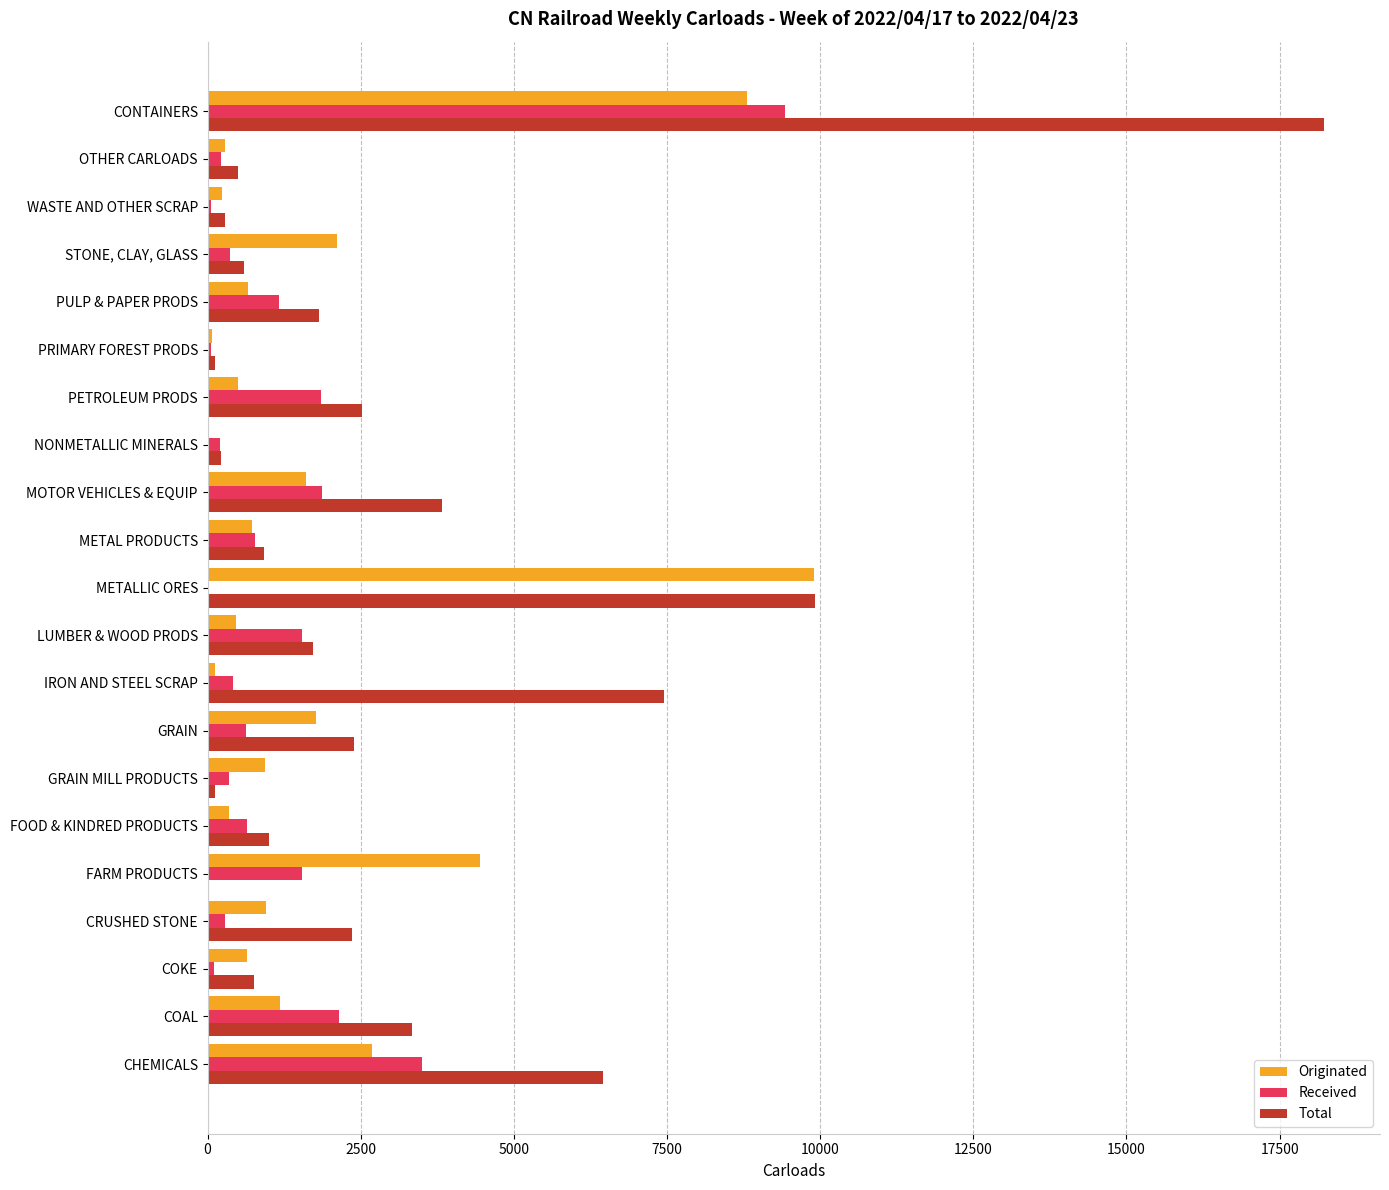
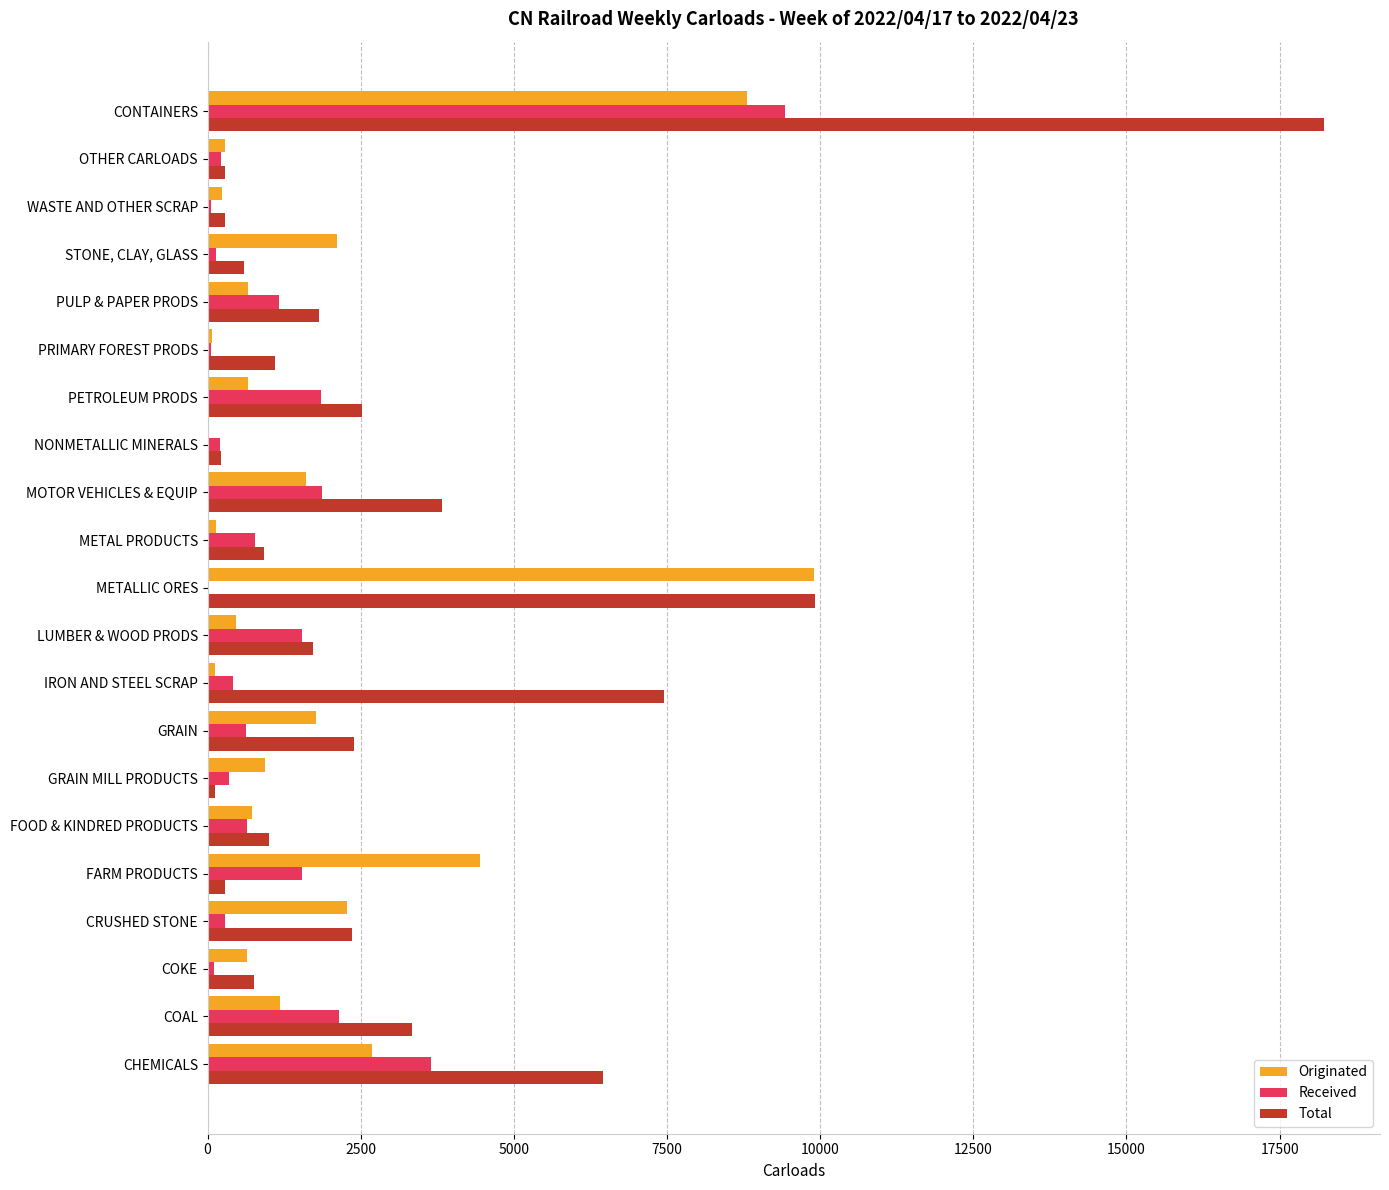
  {
    "Originated": {
      "CONTAINERS": 8800,
      "OTHER CARLOADS": 300,
      "WASTE AND OTHER SCRAP": 200,
      "STONE, CLAY, GLASS": 2100,
      "PULP & PAPER PRODS": 700,
      "PRIMARY FOREST PRODS": 100,
-     "PETROLEUM PRODS": 500,
+     "PETROLEUM PRODS": 700,
      "MOTOR VEHICLES & EQUIP": 1600,
-     "METAL PRODUCTS": 700,
+     "METAL PRODUCTS": 100,
      "METALLIC ORES": 9900,
      "LUMBER & WOOD PRODS": 500,
      "IRON AND STEEL SCRAP": 100,
      "GRAIN": 1800,
      "GRAIN MILL PRODUCTS": 900,
-     "FOOD & KINDRED PRODUCTS": 400,
+     "FOOD & KINDRED PRODUCTS": 700,
      "FARM PRODUCTS": 4400,
-     "CRUSHED STONE": 900,
+     "CRUSHED STONE": 2300,
      "COKE": 700,
      "COAL": 1200,
      "CHEMICALS": 2700
    },
    "Received": {
      "CONTAINERS": 9400,
      "OTHER CARLOADS": 200,
      "WASTE AND OTHER SCRAP": 100,
-     "STONE, CLAY, GLASS": 400,
+     "STONE, CLAY, GLASS": 100,
      "PULP & PAPER PRODS": 1200,
      "PRIMARY FOREST PRODS": 100,
      "PETROLEUM PRODS": 1900,
      "NONMETALLIC MINERALS": 200,
      "MOTOR VEHICLES & EQUIP": 1900,
      "METAL PRODUCTS": 800,
      "LUMBER & WOOD PRODS": 1500,
      "IRON AND STEEL SCRAP": 400,
      "GRAIN": 600,
      "GRAIN MILL PRODUCTS": 400,
      "FOOD & KINDRED PRODUCTS": 600,
      "FARM PRODUCTS": 1500,
      "CRUSHED STONE": 300,
      "COKE": 100,
      "COAL": 2200,
-     "CHEMICALS": 3500
+     "CHEMICALS": 3700
    },
    "Total": {
      "CONTAINERS": 18200,
-     "OTHER CARLOADS": 500,
+     "OTHER CARLOADS": 300,
      "WASTE AND OTHER SCRAP": 300,
      "STONE, CLAY, GLASS": 600,
      "PULP & PAPER PRODS": 1800,
-     "PRIMARY FOREST PRODS": 100,
+     "PRIMARY FOREST PRODS": 1100,
      "PETROLEUM PRODS": 2500,
      "NONMETALLIC MINERALS": 200,
      "MOTOR VEHICLES & EQUIP": 3800,
      "METAL PRODUCTS": 900,
      "METALLIC ORES": 9900,
      "LUMBER & WOOD PRODS": 1700,
      "IRON AND STEEL SCRAP": 7400,
      "GRAIN": 2400,
      "GRAIN MILL PRODUCTS": 100,
      "FOOD & KINDRED PRODUCTS": 1000,
-     "FARM PRODUCTS": 0,
+     "FARM PRODUCTS": 300,
      "CRUSHED STONE": 2400,
      "COKE": 800,
      "COAL": 3300,
      "CHEMICALS": 6500
    }
  }
